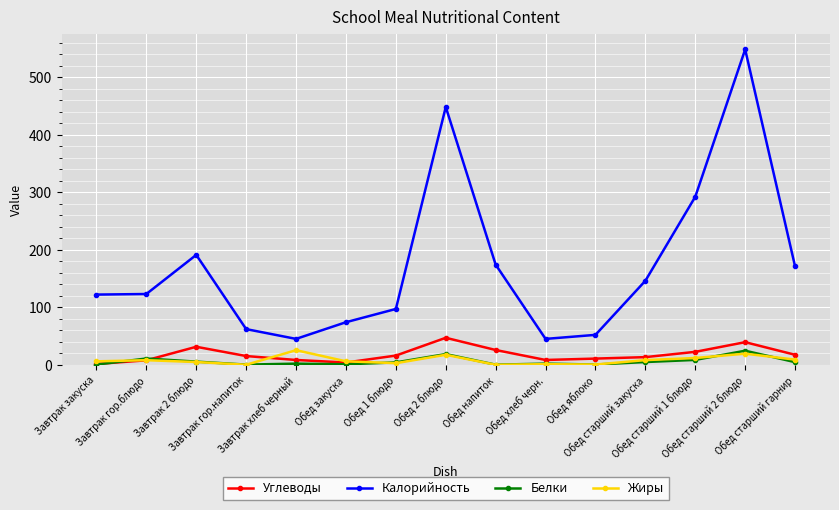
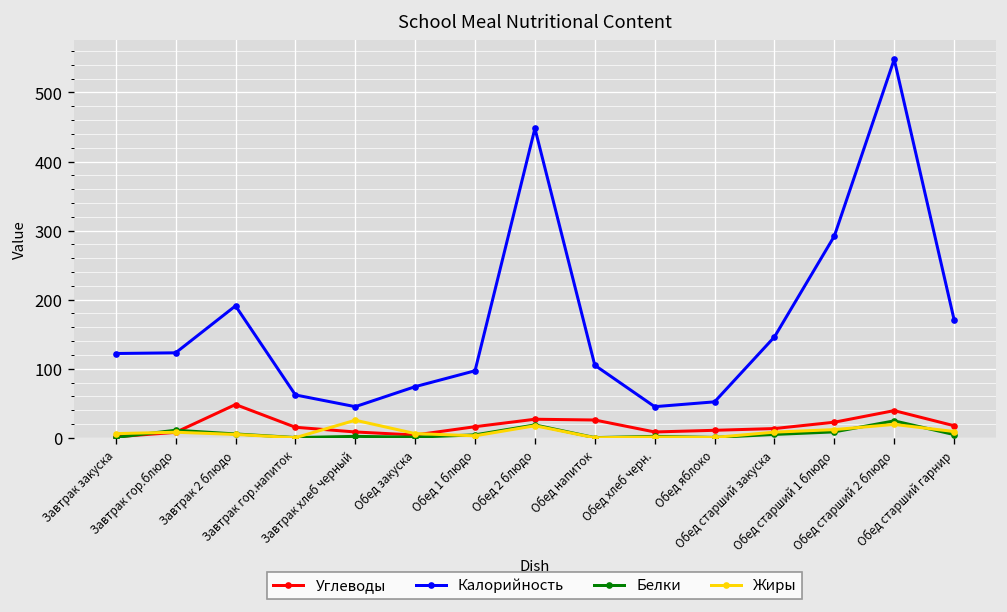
  {
    "Углеводы": {
-     "Завтрак 2 блюдо": 30,
+     "Завтрак 2 блюдо": 50,
      "Завтрак гор.напиток": 20,
      "Завтрак хлеб черный": 10,
      "Обед 1 блюдо": 20,
-     "Обед 2 блюдо": 50,
+     "Обед 2 блюдо": 30,
      "Обед напиток": 30,
      "Обед хлеб черн.": 10,
      "Обед яблоко": 10,
      "Обед старший закуска": 10,
      "Обед старший 1 блюдо": 20,
      "Обед старший 2 блюдо": 40,
      "Обед старший гарнир": 20
    },
    "Калорийность": {
      "Завтрак закуска": 120,
      "Завтрак гор.блюдо": 120,
      "Завтрак 2 блюдо": 190,
      "Завтрак гор.напиток": 60,
      "Завтрак хлеб черный": 50,
      "Обед закуска": 70,
      "Обед 1 блюдо": 100,
      "Обед 2 блюдо": 450,
-     "Обед напиток": 170,
+     "Обед напиток": 110,
      "Обед хлеб черн.": 50,
      "Обед яблоко": 50,
      "Обед старший закуска": 150,
      "Обед старший 1 блюдо": 290,
      "Обед старший 2 блюдо": 550,
      "Обед старший гарнир": 170
    },
    "Белки": {
      "Завтрак хлеб черный": 0,
      "Обед старший 2 блюдо": 20
    },
    "Жиры": {
      "Завтрак закуска": 10,
      "Завтрак хлеб черный": 30,
      "Обед старший 2 блюдо": 20
    }
  }
